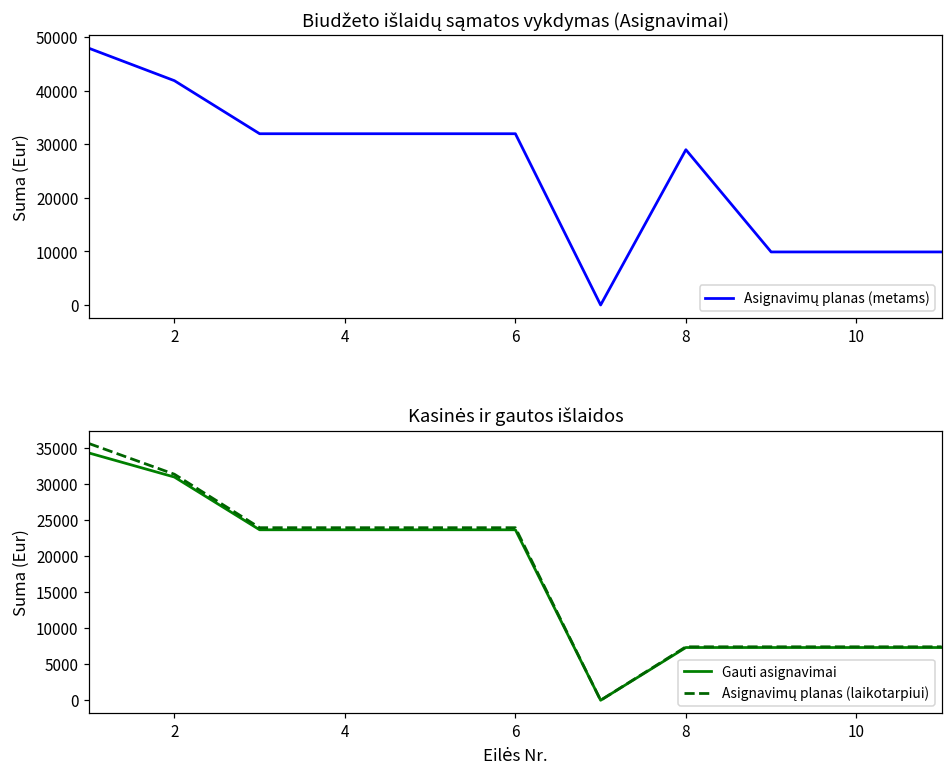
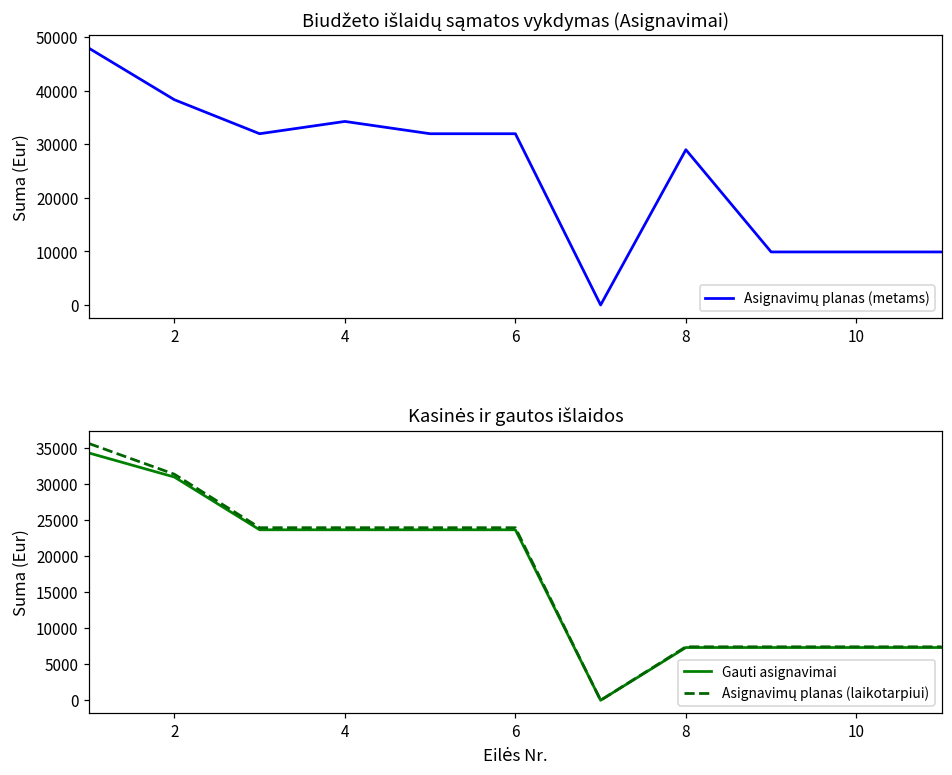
  {
    "Biudžeto išlaidų sąmatos vykdymas (Asignavimai)": {
-     "2": 42000,
-     "4": 32000,
+     "2": 38000,
+     "4": 34000,
      "6": 32000,
      "8": 29000,
      "10": 10000
    }
  }
